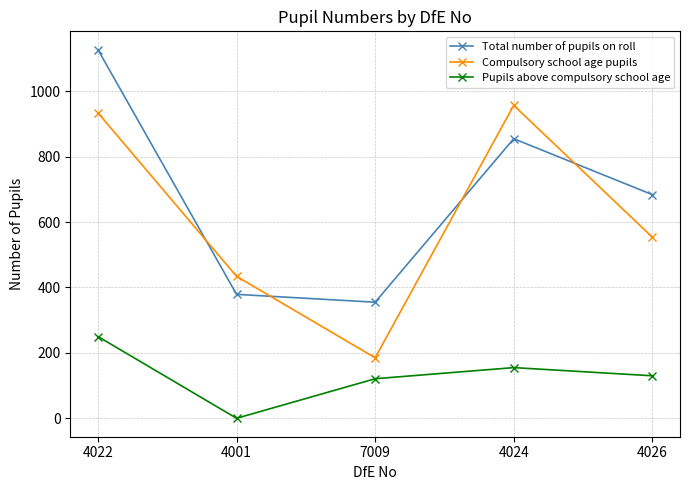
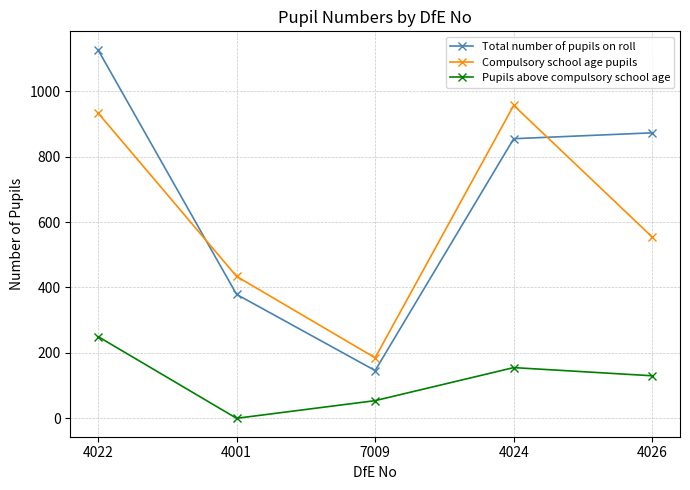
  {
    "Total number of pupils on roll": {
      "4022": 1130,
      "4001": 380,
-     "7009": 360,
+     "7009": 150,
      "4024": 860,
-     "4026": 680
+     "4026": 870
    },
    "Compulsory school age pupils": {
      "4022": 930,
      "4001": 430,
      "7009": 190,
      "4024": 960,
      "4026": 550
    },
    "Pupils above compulsory school age": {
      "4022": 250,
      "4001": 0,
-     "7009": 120,
+     "7009": 50,
      "4024": 160,
      "4026": 130
    }
  }
